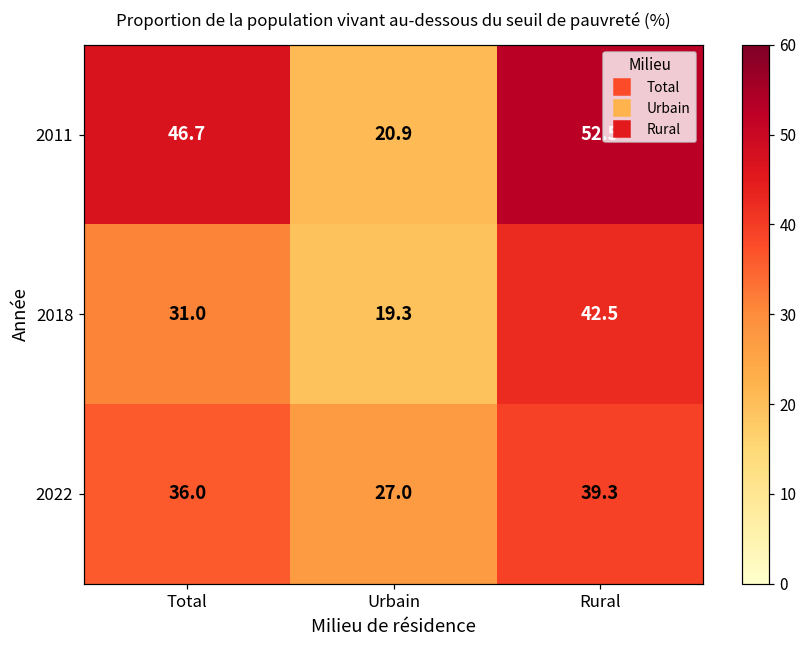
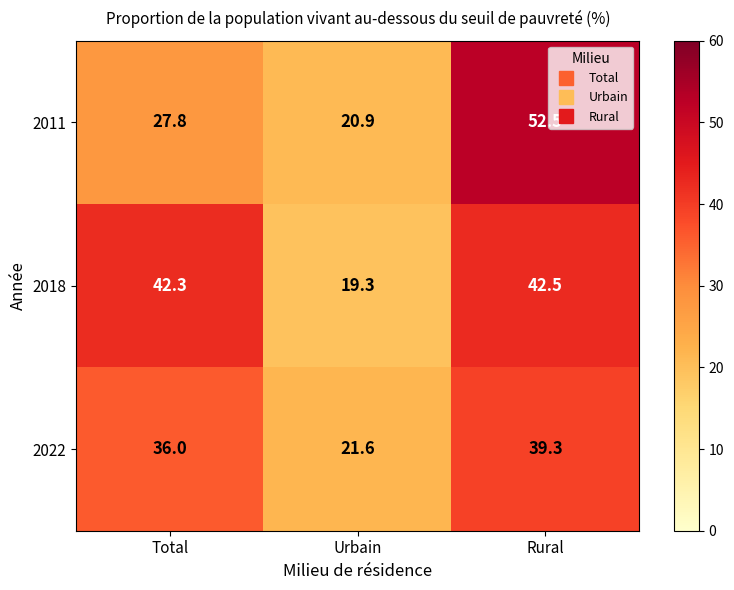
  {
    "2011": {
-     "Total": 46.7,
+     "Total": 27.8,
      "Urbain": 20.9
    },
    "2018": {
-     "Total": 31.0,
+     "Total": 42.3,
      "Urbain": 19.3,
      "Rural": 42.5
    },
    "2022": {
      "Total": 36.0,
-     "Urbain": 27.0,
+     "Urbain": 21.6,
      "Rural": 39.3
    }
  }
